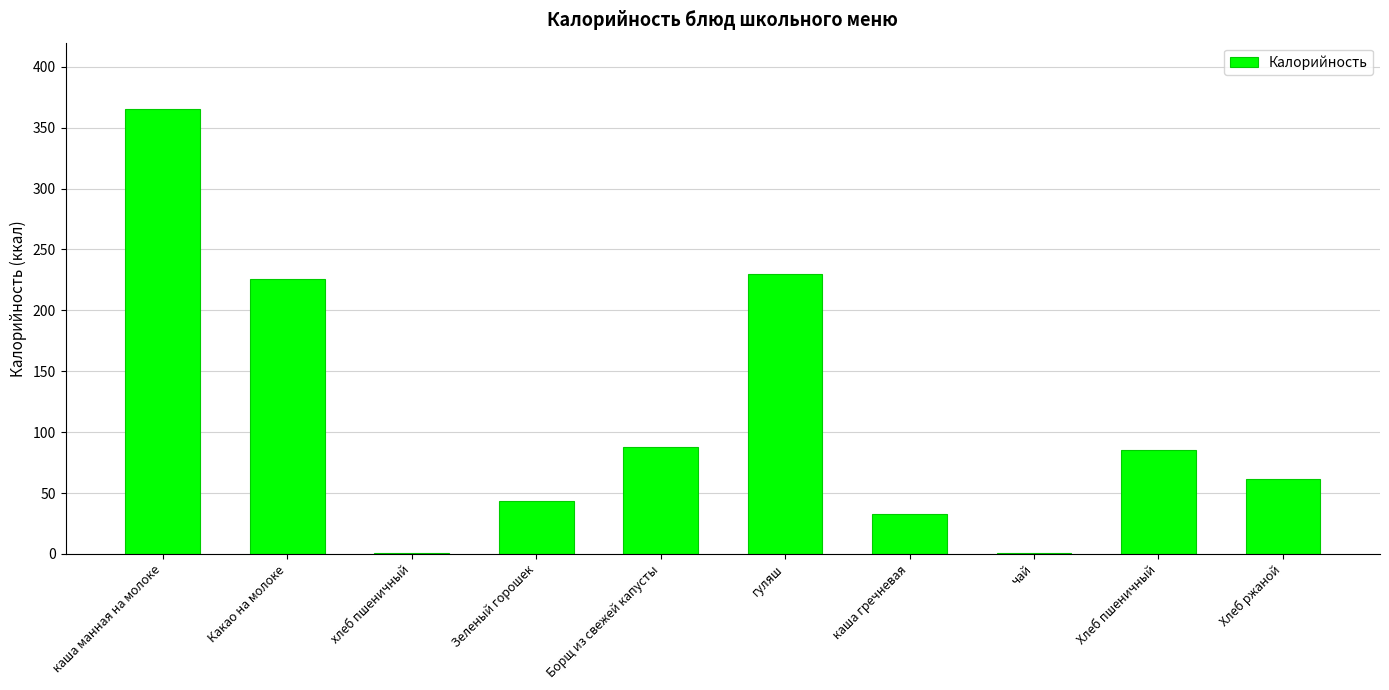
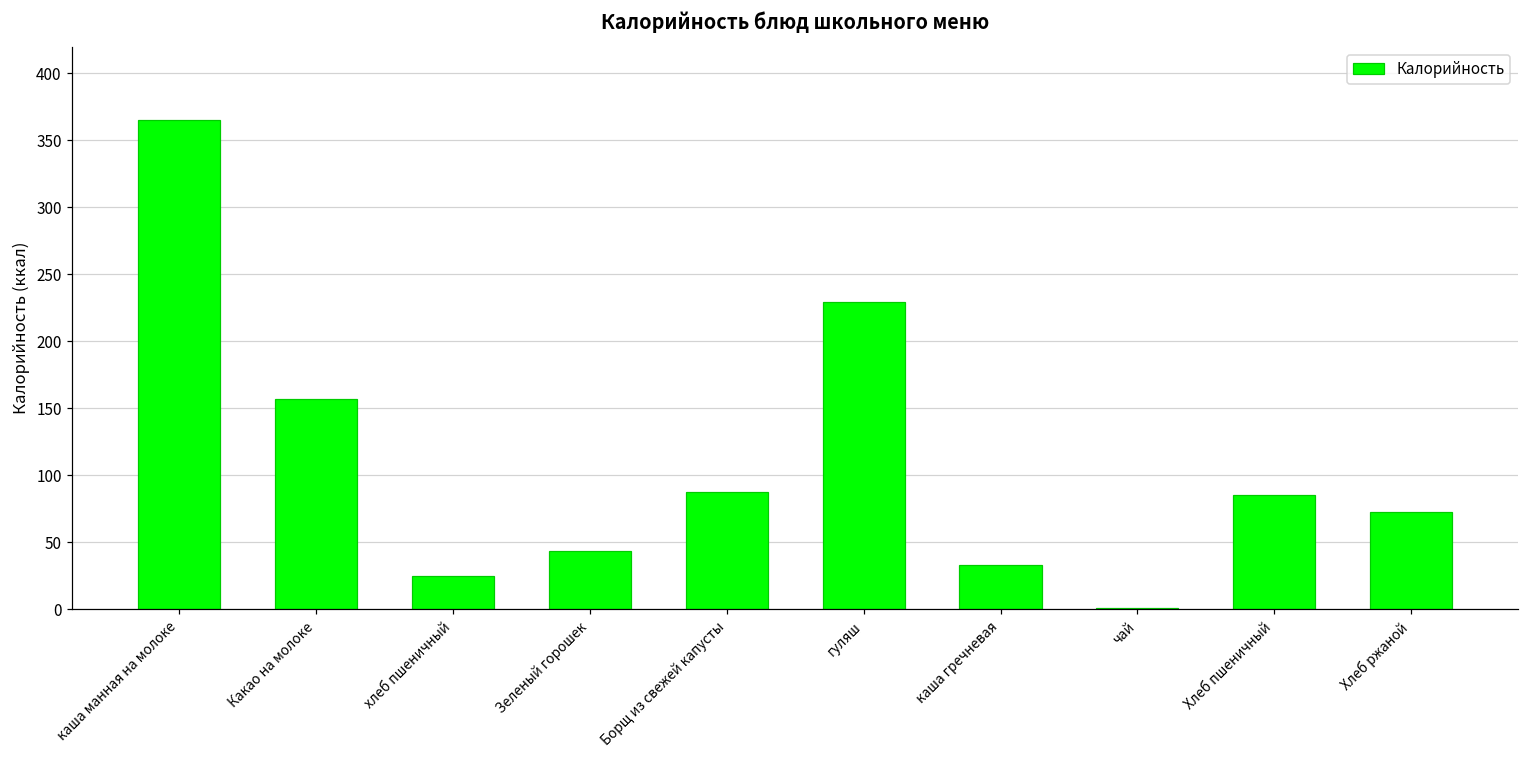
  {
    "каша манная на молоке": 365,
-   "Какао на молоке": 226,
-   "хлеб пшеничный": 1,
+   "Какао на молоке": 157,
+   "хлеб пшеничный": 25,
    "Зеленый горошек": 44,
    "Борщ из свежей капусты": 87,
    "гуляш": 230,
    "каша гречневая": 33,
    "Хлеб пшеничный": 86,
-   "Хлеб ржаной": 62
+   "Хлеб ржаной": 72
  }
